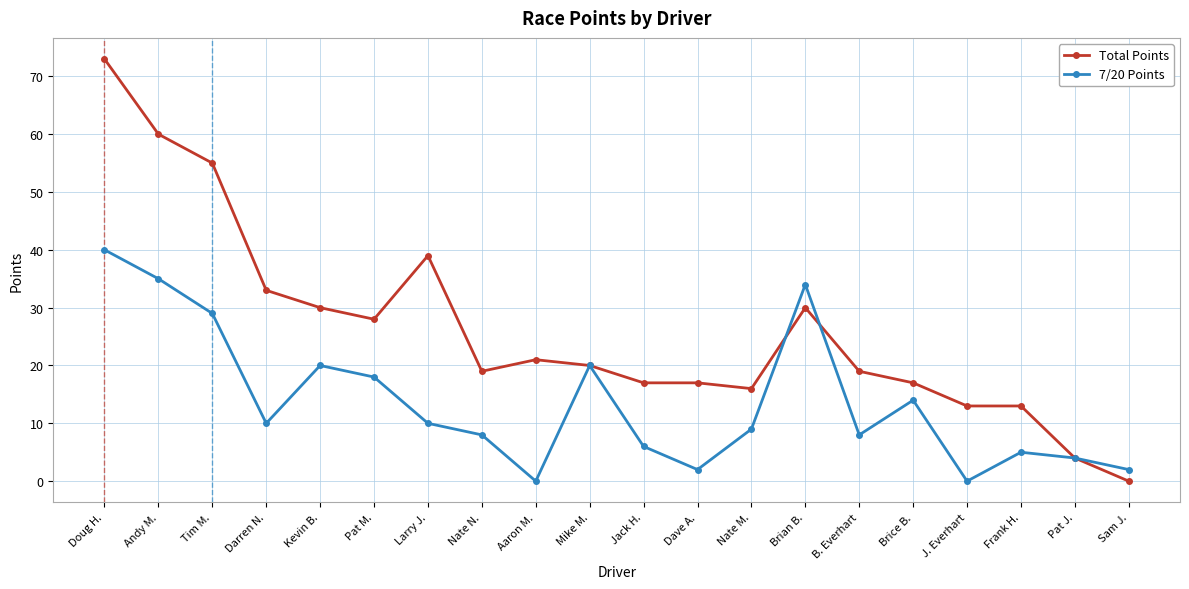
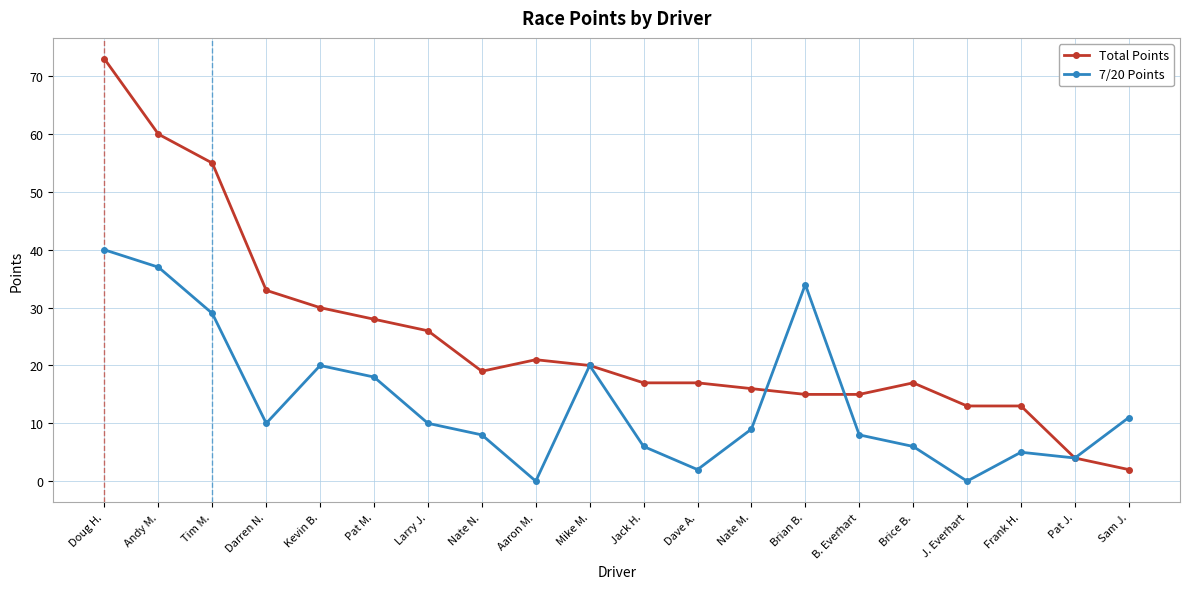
  {
    "Total Points": {
      "Doug H.": 73,
      "Andy M.": 60,
      "Tim M.": 55,
      "Darren N.": 33,
      "Kevin B.": 30,
      "Pat M.": 28,
-     "Larry J.": 39,
+     "Larry J.": 26,
      "Nate N.": 19,
      "Aaron M.": 21,
      "Jack H.": 17,
      "Dave A.": 17,
      "Nate M.": 16,
-     "Brian B.": 30,
-     "B. Everhart": 19,
+     "Brian B.": 15,
+     "B. Everhart": 15,
      "Brice B.": 17,
      "J. Everhart": 13,
      "Frank H.": 13,
-     "Sam J.": 0
+     "Sam J.": 2
    },
    "7/20 Points": {
      "Doug H.": 40,
-     "Andy M.": 35,
+     "Andy M.": 37,
      "Tim M.": 29,
      "Darren N.": 10,
      "Kevin B.": 20,
      "Pat M.": 18,
      "Larry J.": 10,
      "Nate N.": 8,
      "Aaron M.": 0,
      "Jack H.": 6,
      "Dave A.": 2,
      "Nate M.": 9,
      "Brian B.": 34,
      "B. Everhart": 8,
-     "Brice B.": 14,
+     "Brice B.": 6,
      "J. Everhart": 0,
      "Frank H.": 5,
-     "Sam J.": 2
+     "Sam J.": 11
    }
  }
